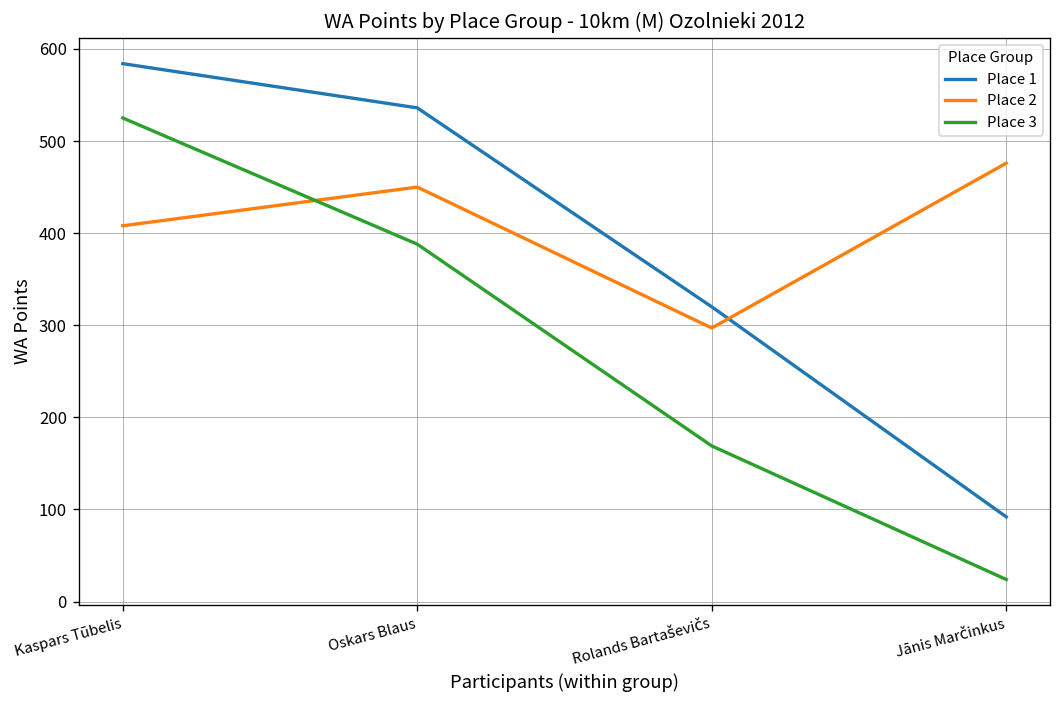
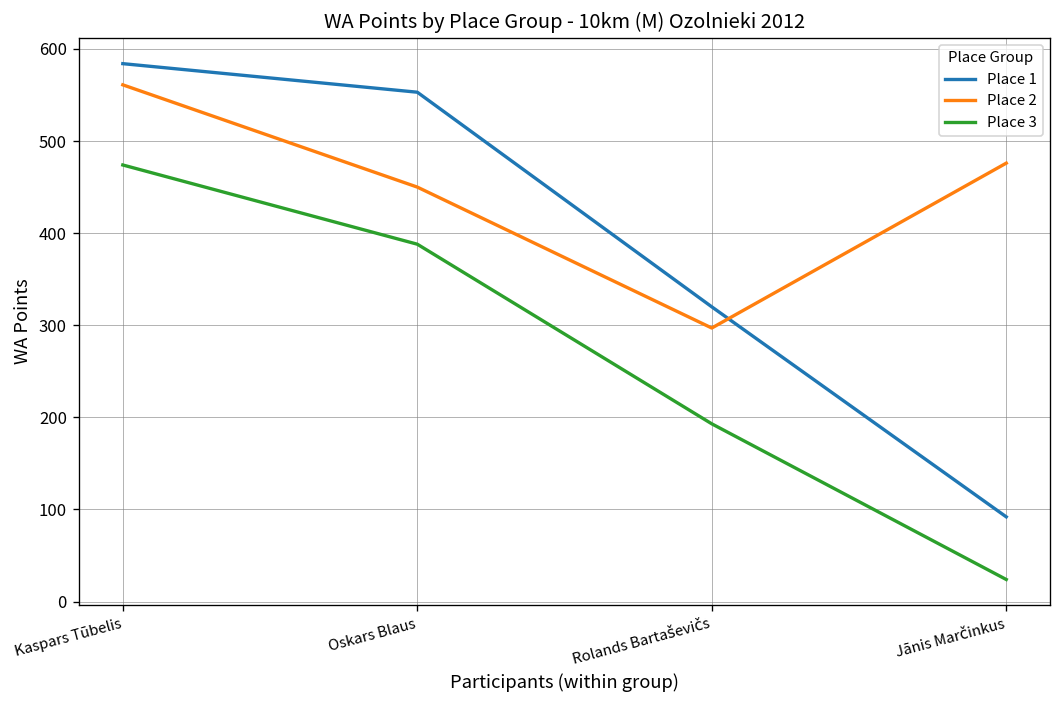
  {
    "Place 1": {
      "Kaspars Tūbelis": 580,
-     "Oskars Blaus": 540,
+     "Oskars Blaus": 550,
      "Rolands Bartaševičs": 320,
      "Jānis Marčinkus": 90
    },
    "Place 2": {
-     "Kaspars Tūbelis": 410,
+     "Kaspars Tūbelis": 560,
      "Oskars Blaus": 450,
      "Rolands Bartaševičs": 300,
      "Jānis Marčinkus": 480
    },
    "Place 3": {
-     "Kaspars Tūbelis": 530,
+     "Kaspars Tūbelis": 470,
      "Oskars Blaus": 390,
-     "Rolands Bartaševičs": 170,
+     "Rolands Bartaševičs": 190,
      "Jānis Marčinkus": 20
    }
  }
